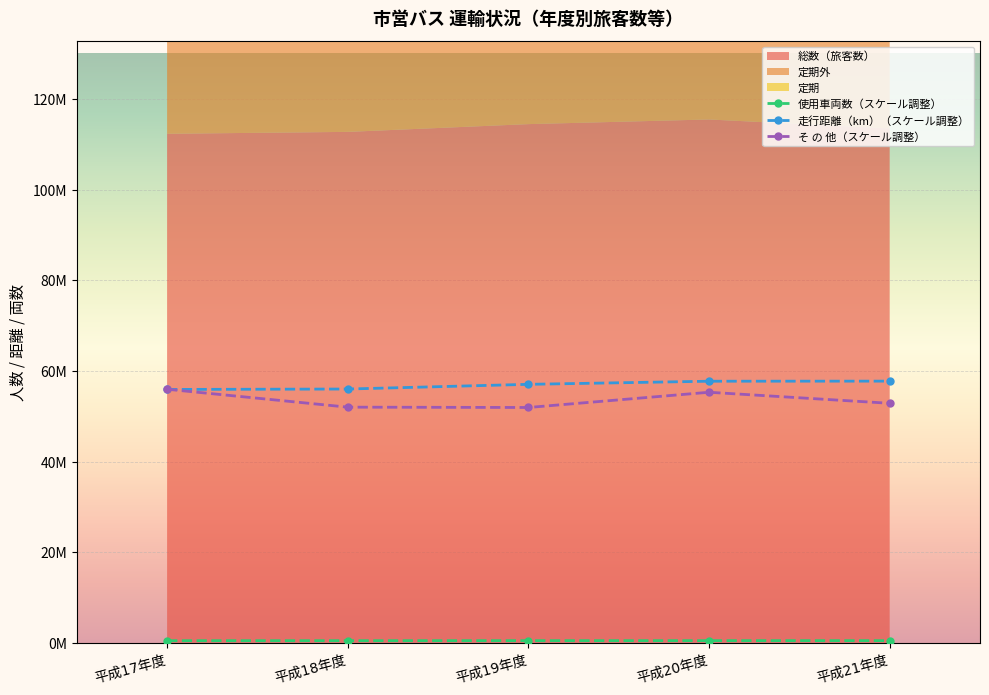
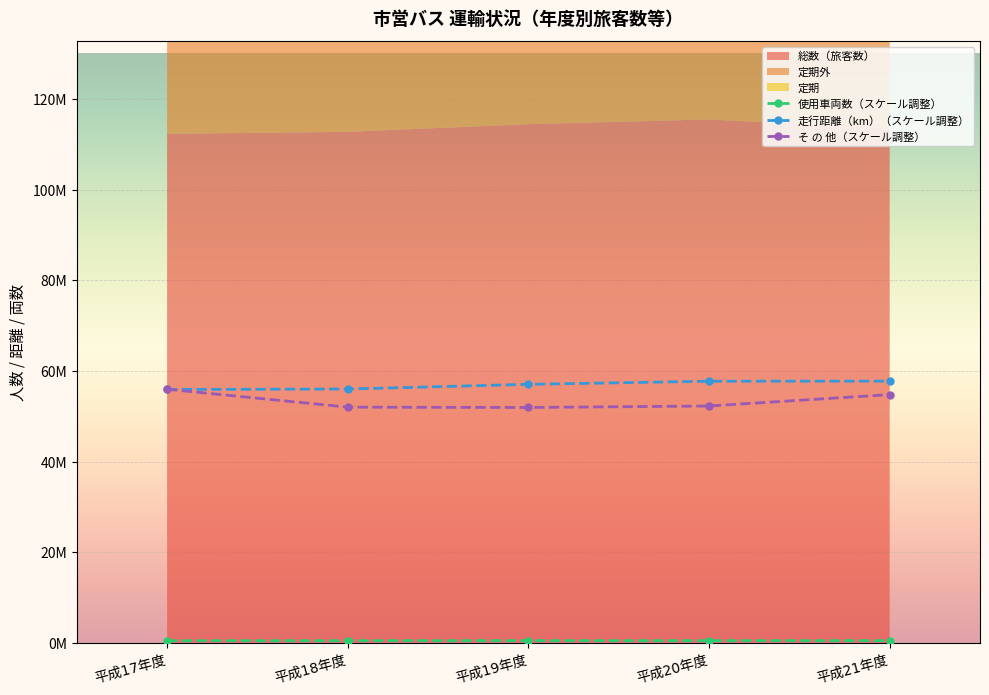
  {
    "使用車両数（スケール調整）": {
      "平成17年度": 0,
      "平成18年度": 0,
      "平成19年度": 0,
      "平成20年度": 0,
      "平成21年度": 0
    },
    "走行距離（km）（スケール調整）": {
      "平成18年度": 56000000,
      "平成19年度": 57000000,
      "平成20年度": 58000000,
      "平成21年度": 58000000
    },
    "そ の 他（スケール調整）": {
      "平成18年度": 52000000,
      "平成19年度": 52000000,
-     "平成20年度": 55000000,
-     "平成21年度": 53000000
+     "平成20年度": 52000000,
+     "平成21年度": 55000000
    }
  }
